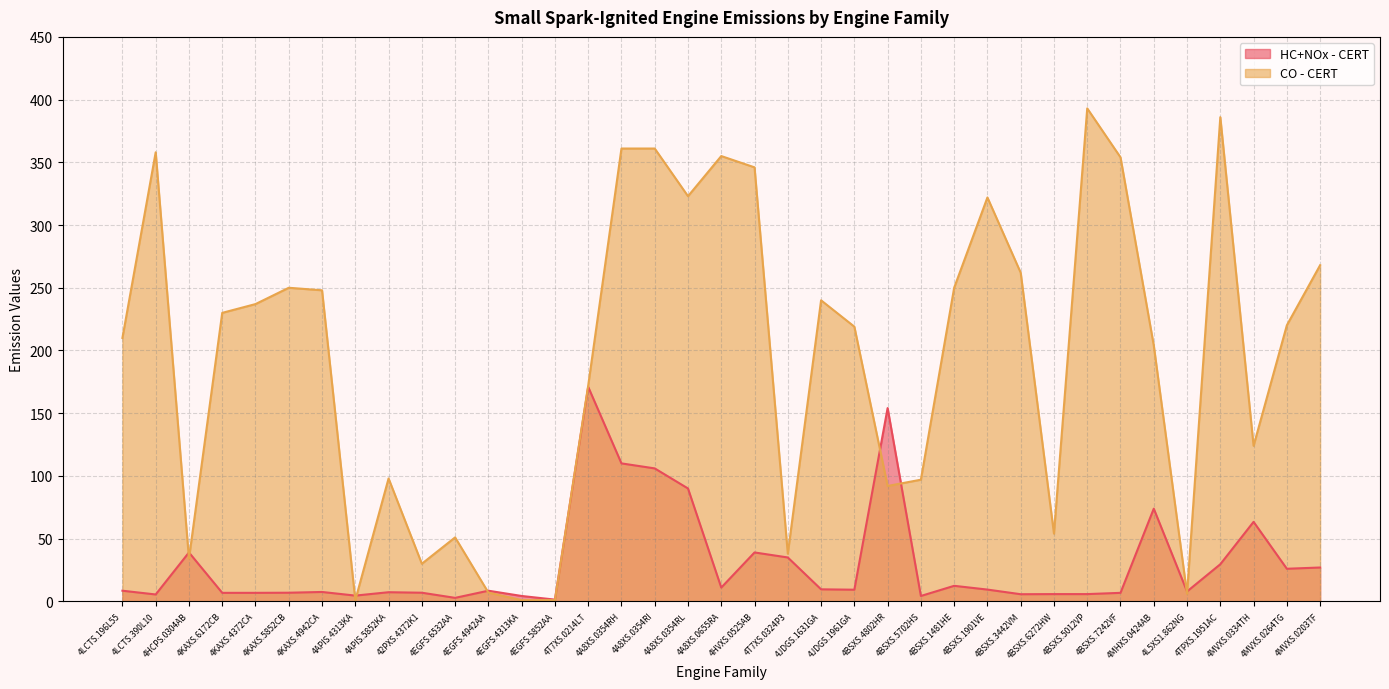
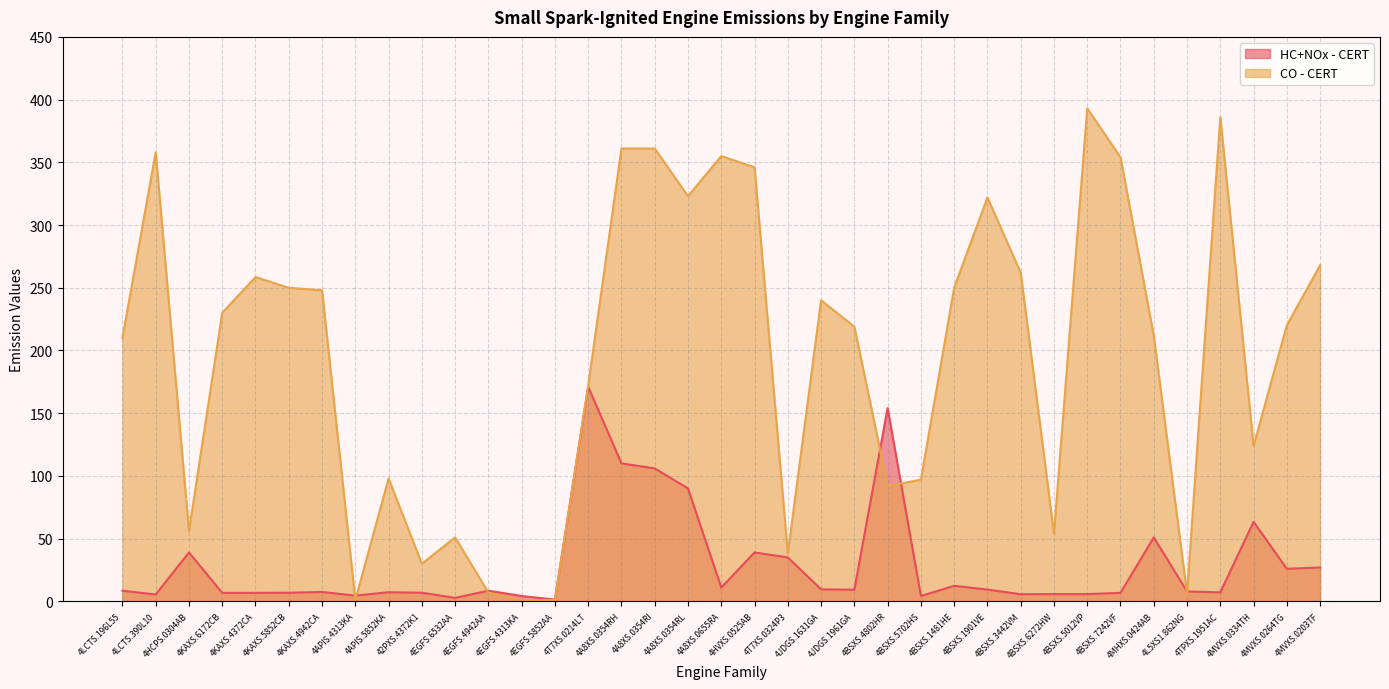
  {
    "HC+NOx - CERT": {
      "4LCTS.196L55": 9,
      "4LCTS.390L10": 6,
      "4HCPS.0304AB": 39,
      "4KAXS.6172CB": 7,
      "4KAXS.4372CA": 7,
      "4KAXS.5852CB": 7,
      "4KAXS.4942CA": 8,
      "4APIS.4313KA": 5,
      "4APIS.5852KA": 7,
      "42PXS.4372K1": 7,
      "4EGFS.6532AA": 3,
      "4EGFS.4313KA": 4,
      "4A8XS.0354RH": 110,
      "4A8XS.0354RI": 106,
      "4A8XS.0354RL": 90,
      "4A8XS.0655RA": 11,
      "4HVXS.0525AB": 39,
      "4T7XS.0324P3": 35,
      "4JDGS.1631GA": 10,
      "4JDGS.1961GA": 9,
      "4BSXS.4802HR": 154,
      "4BSXS.5702HS": 4,
      "4BSXS.1481HE": 12,
      "4BSXS.1901VE": 9,
      "4BSXS.3442VM": 6,
      "4BSXS.6272HW": 6,
      "4BSXS.5012VP": 6,
      "4BSXS.7242VF": 7,
-     "4MHXS.0424AB": 74,
-     "4TPXS.1951AC": 30,
+     "4MHXS.0424AB": 51,
+     "4TPXS.1951AC": 7,
      "4MVXS.0334TH": 63,
      "4MVXS.0264TG": 26,
      "4MVXS.0203TF": 27
    },
    "CO - CERT": {
      "4LCTS.196L55": 210,
      "4LCTS.390L10": 358,
-     "4HCPS.0304AB": 34,
+     "4HCPS.0304AB": 56,
      "4KAXS.6172CB": 230,
-     "4KAXS.4372CA": 237,
+     "4KAXS.4372CA": 259,
      "4KAXS.5852CB": 250,
      "4KAXS.4942CA": 248,
      "4APIS.4313KA": 1,
      "4APIS.5852KA": 98,
      "42PXS.4372K1": 30,
      "4EGFS.6532AA": 51,
      "4EGFS.4313KA": 1,
      "4A8XS.0354RH": 361,
      "4A8XS.0354RI": 361,
      "4A8XS.0354RL": 323,
      "4A8XS.0655RA": 355,
      "4HVXS.0525AB": 346,
      "4T7XS.0324P3": 38,
      "4JDGS.1631GA": 240,
      "4JDGS.1961GA": 219,
      "4BSXS.4802HR": 92,
      "4BSXS.5702HS": 97,
      "4BSXS.1481HE": 250,
      "4BSXS.1901VE": 322,
      "4BSXS.3442VM": 262,
      "4BSXS.6272HW": 54,
      "4BSXS.5012VP": 393,
      "4BSXS.7242VF": 354,
-     "4MHXS.0424AB": 204,
+     "4MHXS.0424AB": 212,
      "4TPXS.1951AC": 386,
      "4MVXS.0334TH": 124,
      "4MVXS.0264TG": 220,
      "4MVXS.0203TF": 268
    }
  }
